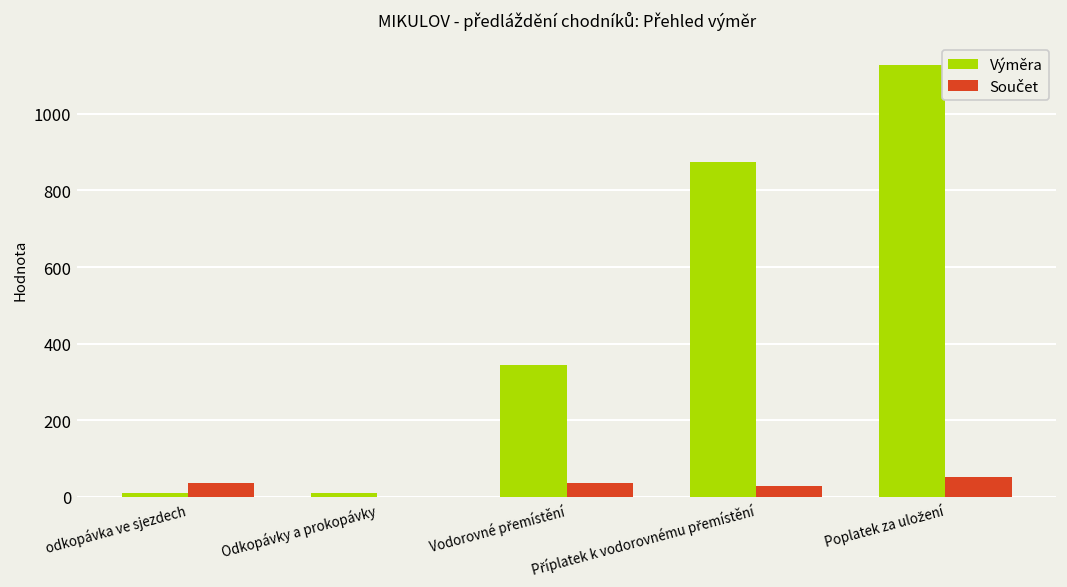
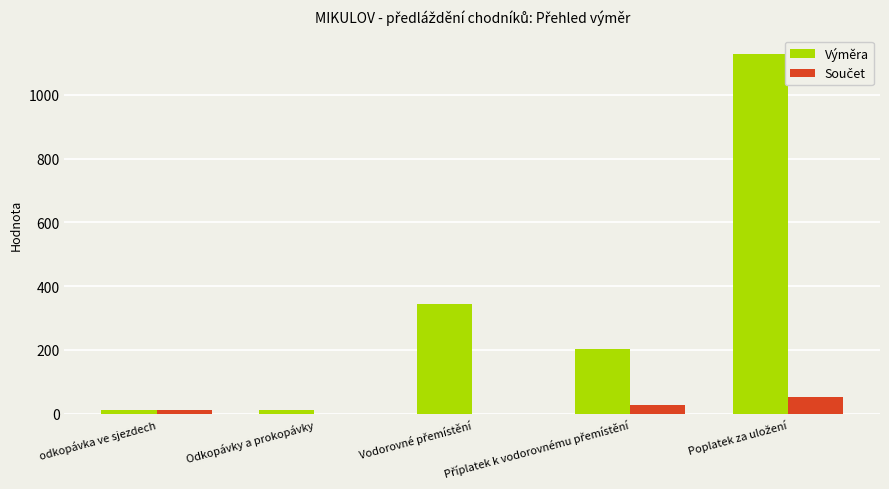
  {
    "Výměra": {
      "odkopávka ve sjezdech": 10,
      "Odkopávky a prokopávky": 10,
      "Vodorovné přemístění": 350,
-     "Příplatek k vodorovnému přemístění": 870,
+     "Příplatek k vodorovnému přemístění": 200,
      "Poplatek za uložení": 1130
    },
    "Součet": {
-     "odkopávka ve sjezdech": 40,
+     "odkopávka ve sjezdech": 10,
      "Odkopávky a prokopávky": 0,
-     "Vodorovné přemístění": 40,
+     "Vodorovné přemístění": 0,
      "Příplatek k vodorovnému přemístění": 30,
      "Poplatek za uložení": 50
    }
  }
